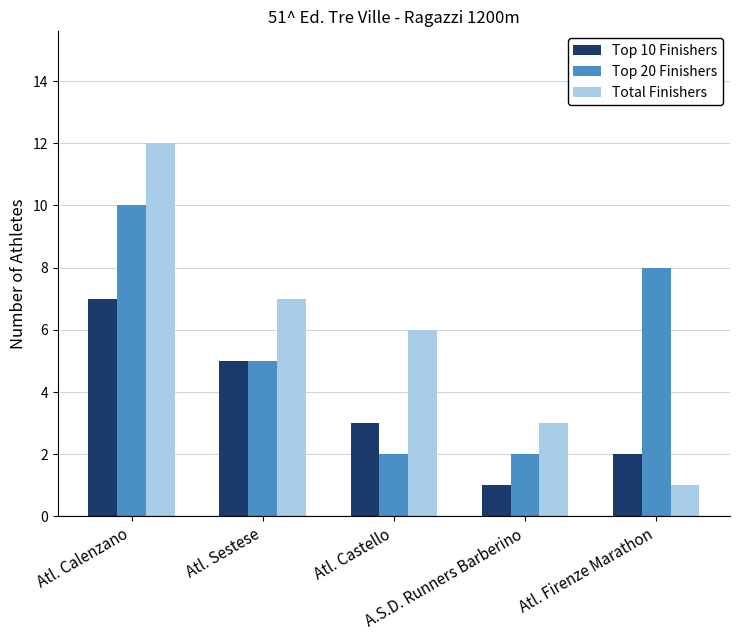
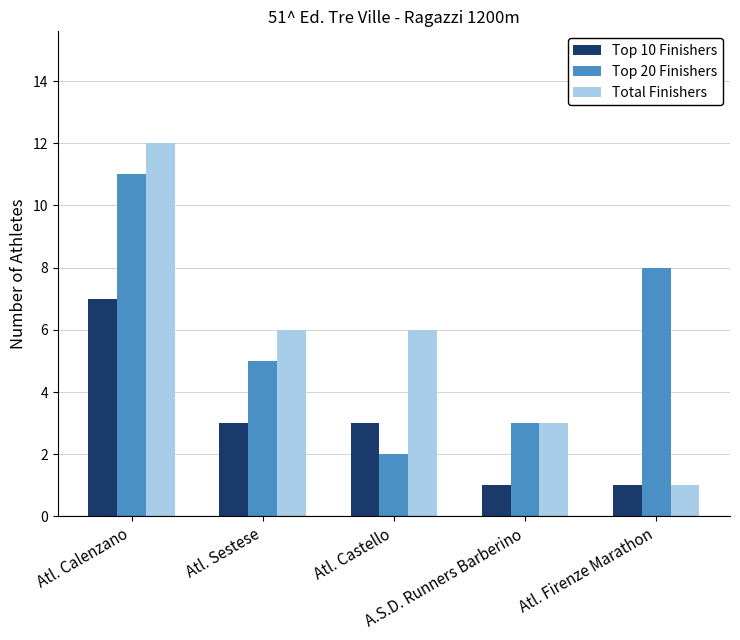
  {
    "Top 10 Finishers": {
      "Atl. Calenzano": 7,
-     "Atl. Sestese": 5,
+     "Atl. Sestese": 3,
      "Atl. Castello": 3,
      "A.S.D. Runners Barberino": 1,
-     "Atl. Firenze Marathon": 2
+     "Atl. Firenze Marathon": 1
    },
    "Top 20 Finishers": {
-     "Atl. Calenzano": 10,
+     "Atl. Calenzano": 11,
      "Atl. Sestese": 5,
      "Atl. Castello": 2,
-     "A.S.D. Runners Barberino": 2,
+     "A.S.D. Runners Barberino": 3,
      "Atl. Firenze Marathon": 8
    },
    "Total Finishers": {
      "Atl. Calenzano": 12,
-     "Atl. Sestese": 7,
+     "Atl. Sestese": 6,
      "Atl. Castello": 6,
      "A.S.D. Runners Barberino": 3,
      "Atl. Firenze Marathon": 1
    }
  }
